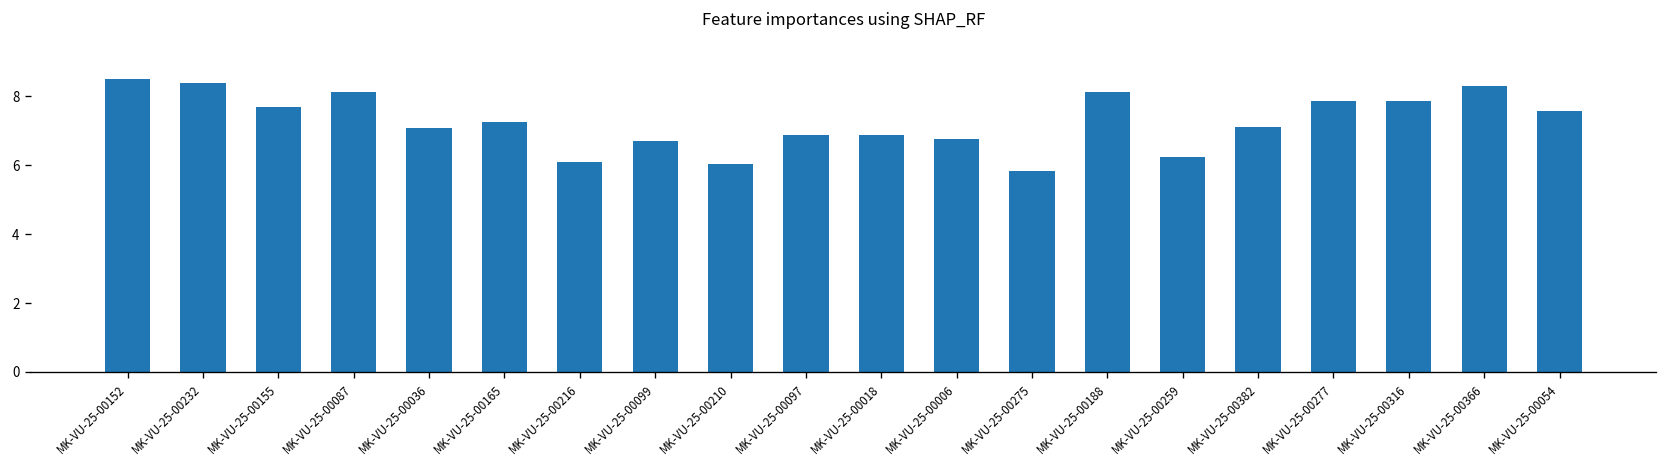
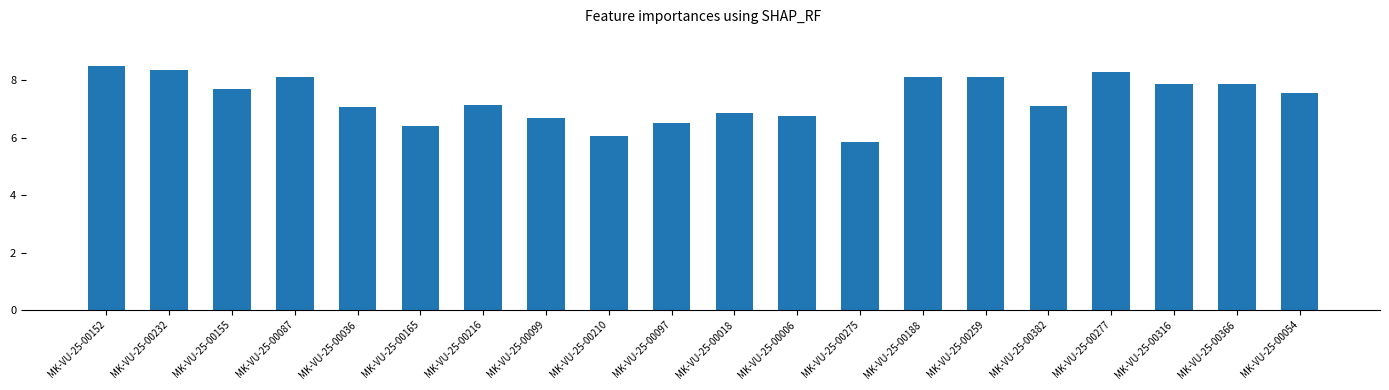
  {
    "MK-VU-25-00152": 8.5,
    "MK-VU-25-00232": 8.4,
    "MK-VU-25-00155": 7.7,
    "MK-VU-25-00087": 8.1,
    "MK-VU-25-00036": 7.1,
-   "MK-VU-25-00165": 7.3,
-   "MK-VU-25-00216": 6.1,
+   "MK-VU-25-00165": 6.4,
+   "MK-VU-25-00216": 7.1,
    "MK-VU-25-00099": 6.7,
    "MK-VU-25-00210": 6.0,
-   "MK-VU-25-00097": 6.9,
+   "MK-VU-25-00097": 6.5,
    "MK-VU-25-00018": 6.9,
    "MK-VU-25-00006": 6.8,
    "MK-VU-25-00275": 5.8,
    "MK-VU-25-00188": 8.1,
-   "MK-VU-25-00259": 6.2,
+   "MK-VU-25-00259": 8.1,
    "MK-VU-25-00382": 7.1,
-   "MK-VU-25-00277": 7.9,
+   "MK-VU-25-00277": 8.3,
    "MK-VU-25-00316": 7.9,
-   "MK-VU-25-00366": 8.3,
+   "MK-VU-25-00366": 7.9,
    "MK-VU-25-00054": 7.6
  }
